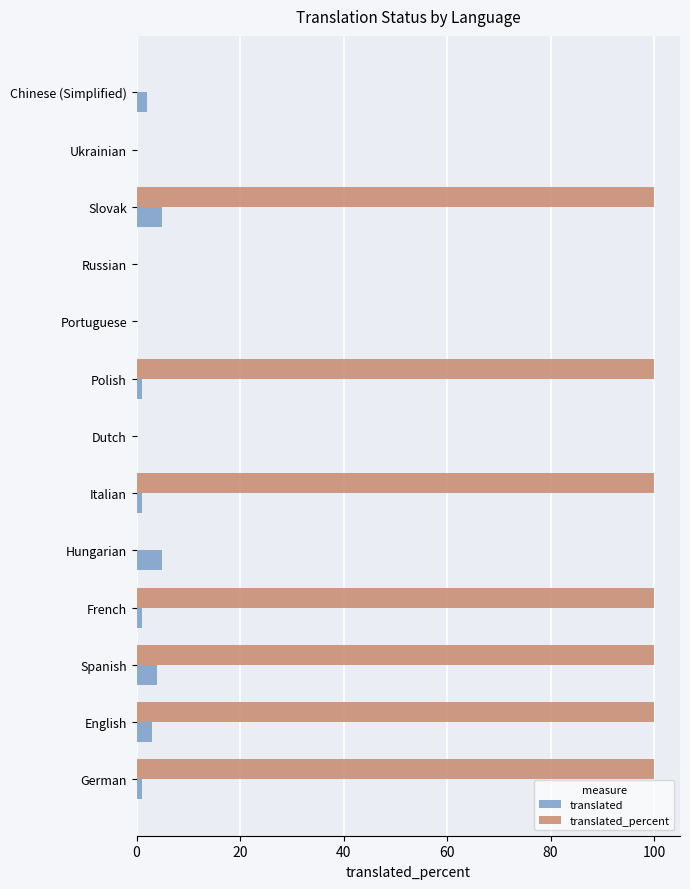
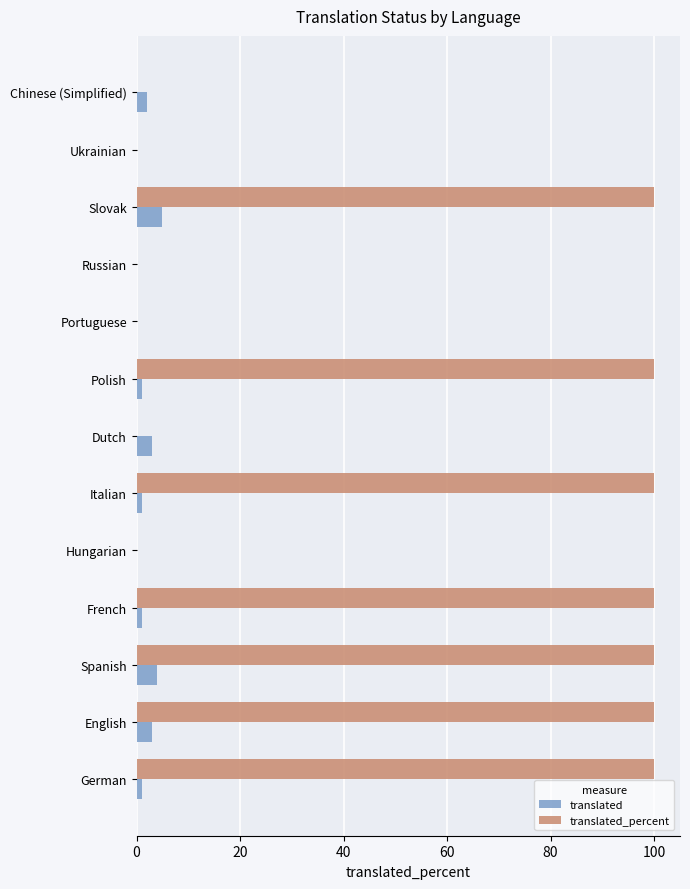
  {
    "translated": {
      "Chinese (Simplified)": 2,
      "Ukrainian": 0,
      "Slovak": 5,
      "Russian": 0,
      "Portuguese": 0,
      "Polish": 1,
-     "Dutch": 0,
+     "Dutch": 3,
      "Italian": 1,
-     "Hungarian": 5,
+     "Hungarian": 0,
      "French": 1,
      "Spanish": 4,
      "English": 3,
      "German": 1
    },
    "translated_percent": {
      "Chinese (Simplified)": 0,
      "Ukrainian": 0,
      "Slovak": 100,
      "Russian": 0,
      "Portuguese": 0,
      "Polish": 100,
      "Dutch": 0,
      "Italian": 100,
      "Hungarian": 0,
      "French": 100,
      "Spanish": 100,
      "English": 100,
      "German": 100
    }
  }
